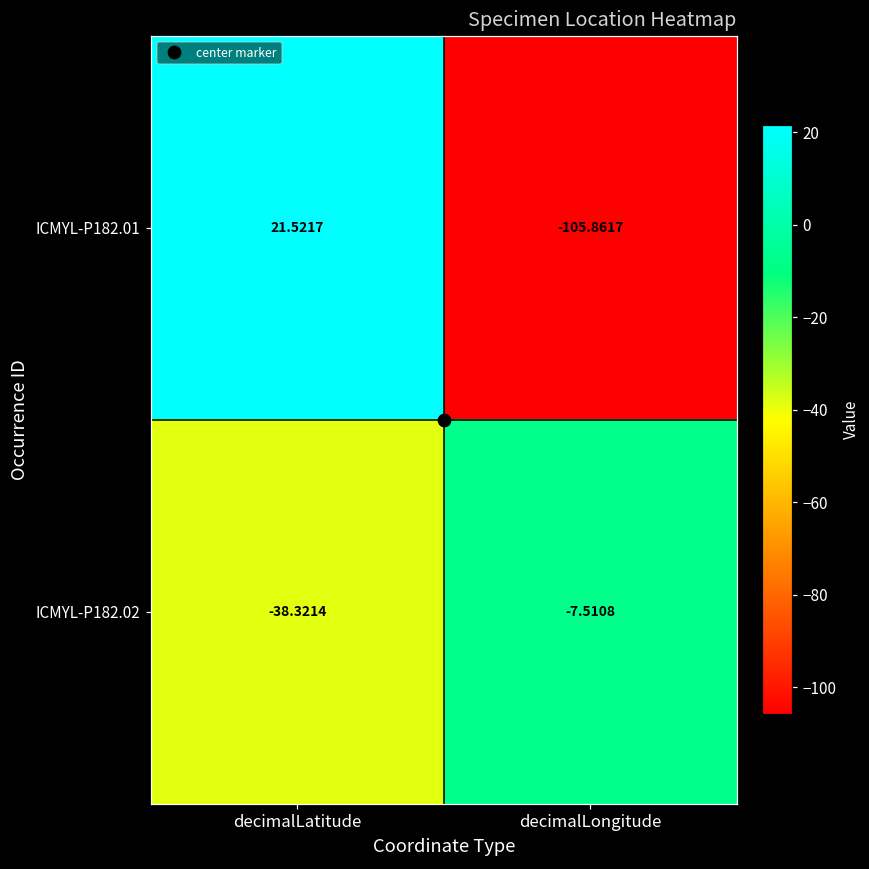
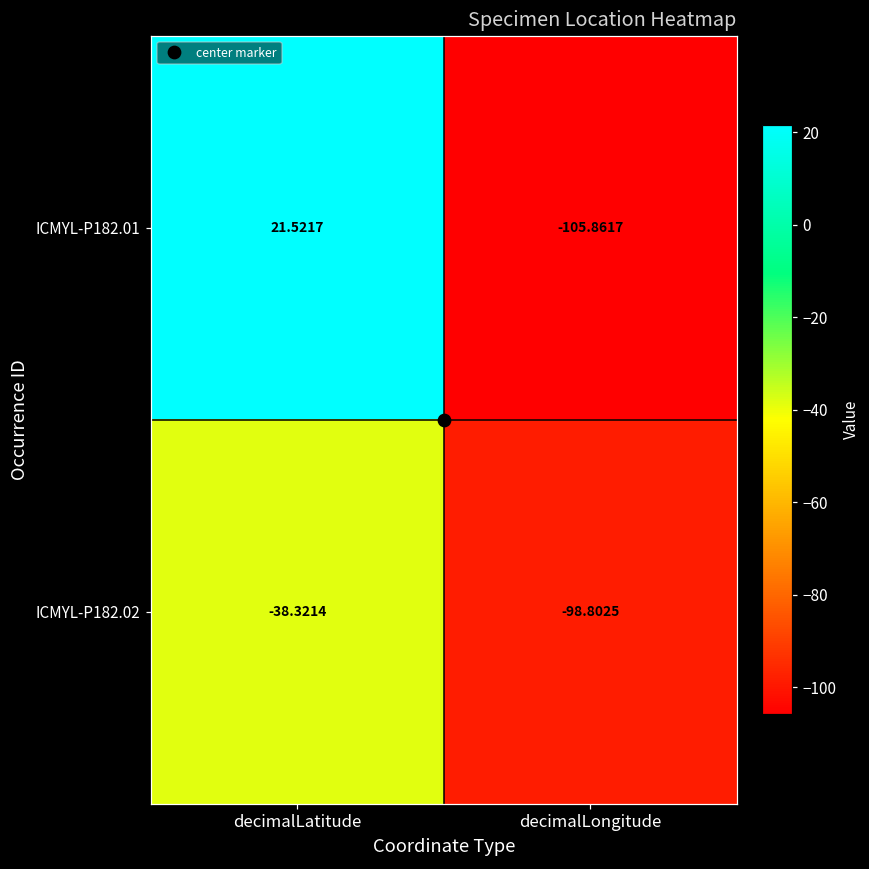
  {
    "ICMYL-P182.01": {
      "decimalLatitude": 21.5217,
      "decimalLongitude": -105.8617
    },
    "ICMYL-P182.02": {
      "decimalLatitude": -38.3214,
-     "decimalLongitude": -7.5108
+     "decimalLongitude": -98.8025
    }
  }
